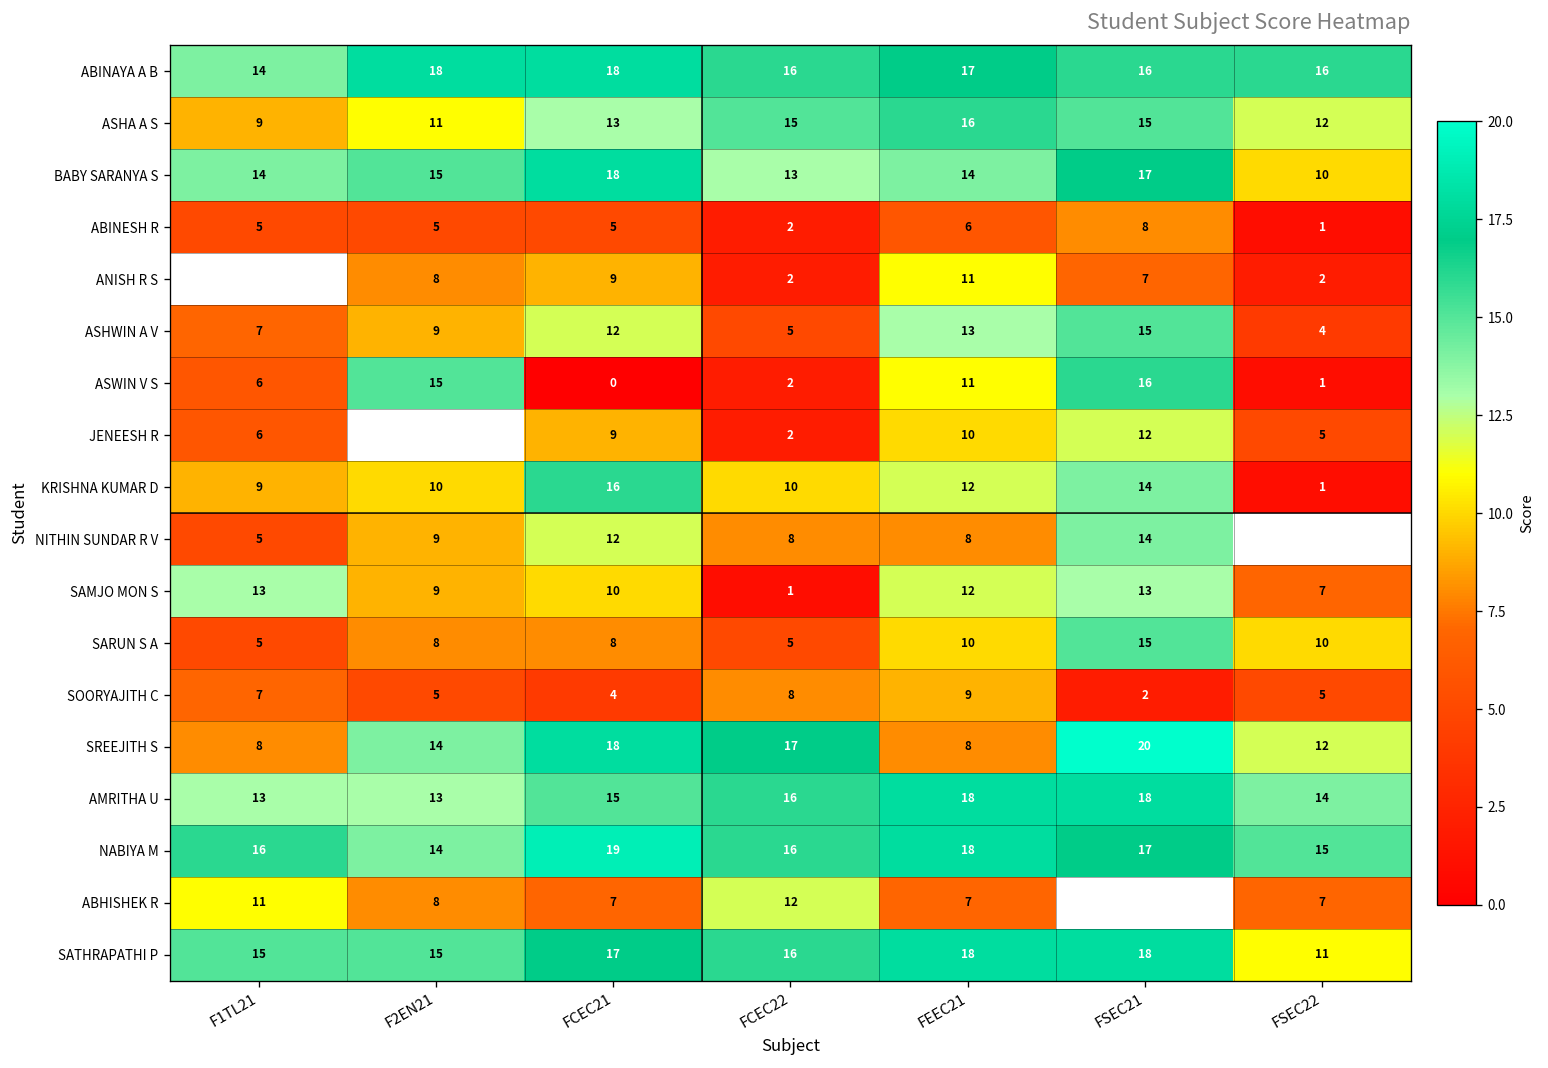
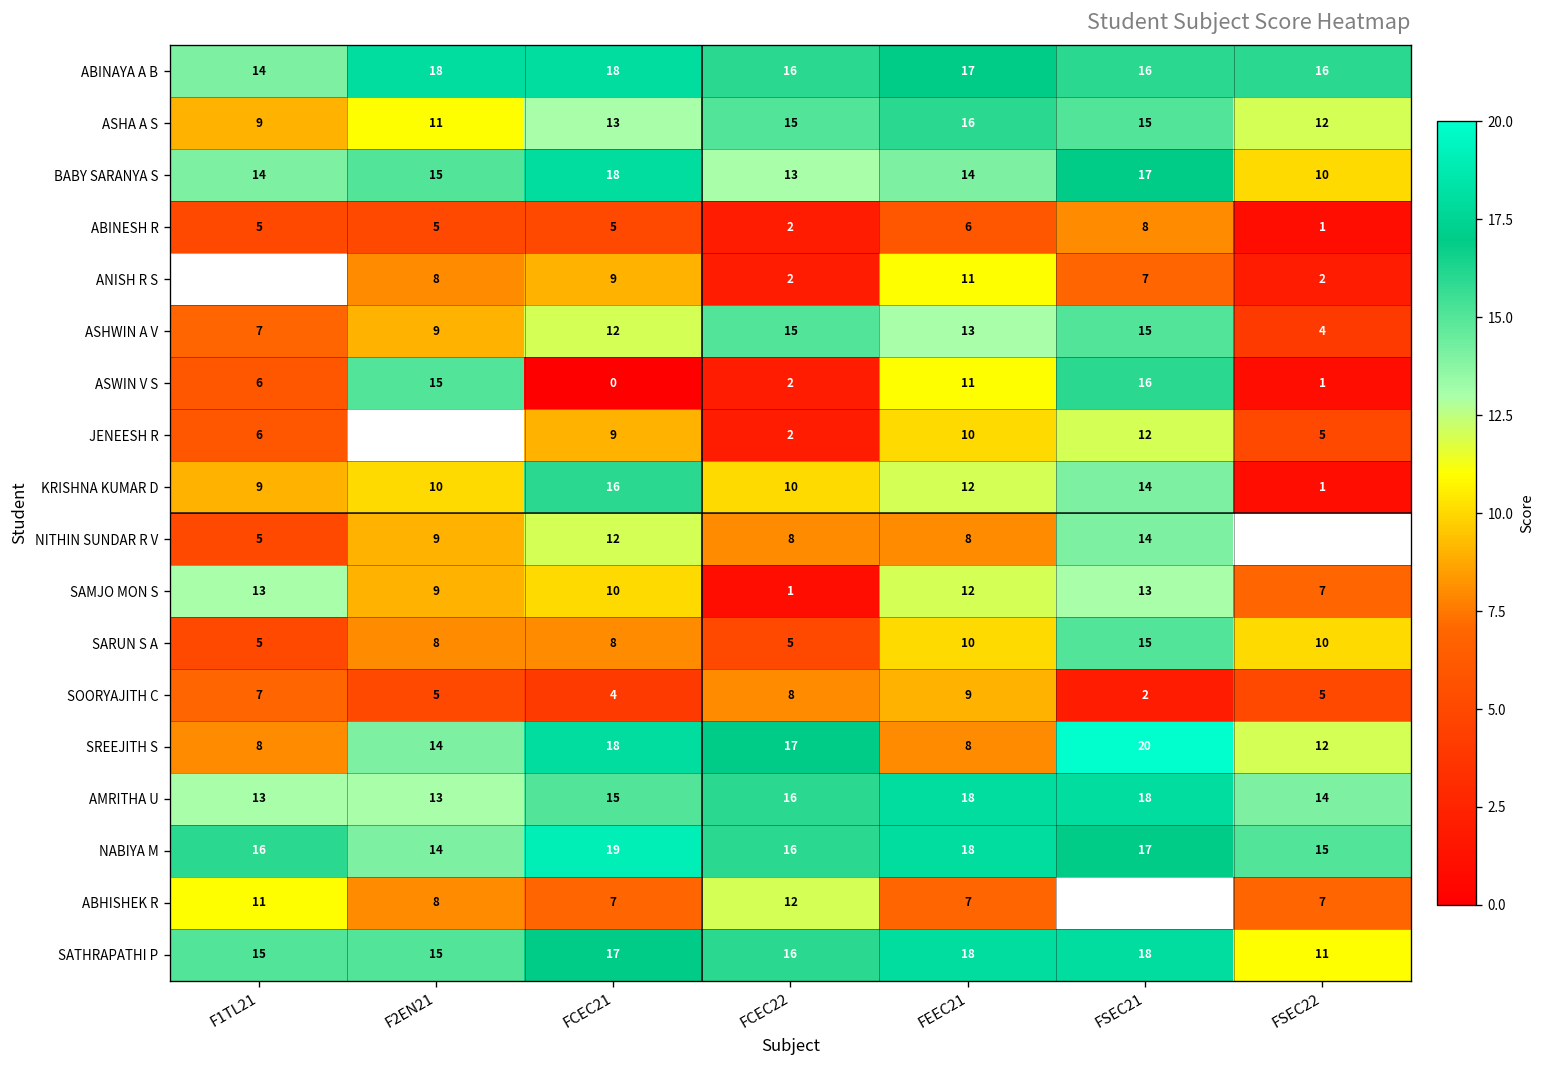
  {
    "ABINAYA A B": {
      "F1TL21": 14,
      "F2EN21": 18,
      "FCEC21": 18,
      "FCEC22": 16,
      "FEEC21": 17,
      "FSEC21": 16,
      "FSEC22": 16
    },
    "ASHA A S": {
      "F1TL21": 9,
      "F2EN21": 11,
      "FCEC21": 13,
      "FCEC22": 15,
      "FEEC21": 16,
      "FSEC21": 15,
      "FSEC22": 12
    },
    "BABY SARANYA S": {
      "F1TL21": 14,
      "F2EN21": 15,
      "FCEC21": 18,
      "FCEC22": 13,
      "FEEC21": 14,
      "FSEC21": 17,
      "FSEC22": 10
    },
    "ABINESH R": {
      "F1TL21": 5,
      "F2EN21": 5,
      "FCEC21": 5,
      "FCEC22": 2,
      "FEEC21": 6,
      "FSEC21": 8,
      "FSEC22": 1
    },
    "ANISH R S": {
      "F2EN21": 8,
      "FCEC21": 9,
      "FCEC22": 2,
      "FEEC21": 11,
      "FSEC21": 7,
      "FSEC22": 2
    },
    "ASHWIN A V": {
      "F1TL21": 7,
      "F2EN21": 9,
      "FCEC21": 12,
-     "FCEC22": 5,
+     "FCEC22": 15,
      "FEEC21": 13,
      "FSEC21": 15,
      "FSEC22": 4
    },
    "ASWIN V S": {
      "F1TL21": 6,
      "F2EN21": 15,
      "FCEC21": 0,
      "FCEC22": 2,
      "FEEC21": 11,
      "FSEC21": 16,
      "FSEC22": 1
    },
    "JENEESH R": {
      "F1TL21": 6,
      "FCEC21": 9,
      "FCEC22": 2,
      "FEEC21": 10,
      "FSEC21": 12,
      "FSEC22": 5
    },
    "KRISHNA KUMAR D": {
      "F1TL21": 9,
      "F2EN21": 10,
      "FCEC21": 16,
      "FCEC22": 10,
      "FEEC21": 12,
      "FSEC21": 14,
      "FSEC22": 1
    },
    "NITHIN SUNDAR R V": {
      "F1TL21": 5,
      "F2EN21": 9,
      "FCEC21": 12,
      "FCEC22": 8,
      "FEEC21": 8,
      "FSEC21": 14
    },
    "SAMJO MON S": {
      "F1TL21": 13,
      "F2EN21": 9,
      "FCEC21": 10,
      "FCEC22": 1,
      "FEEC21": 12,
      "FSEC21": 13,
      "FSEC22": 7
    },
    "SARUN S A": {
      "F1TL21": 5,
      "F2EN21": 8,
      "FCEC21": 8,
      "FCEC22": 5,
      "FEEC21": 10,
      "FSEC21": 15,
      "FSEC22": 10
    },
    "SOORYAJITH C": {
      "F1TL21": 7,
      "F2EN21": 5,
      "FCEC21": 4,
      "FCEC22": 8,
      "FEEC21": 9,
      "FSEC21": 2,
      "FSEC22": 5
    },
    "SREEJITH S": {
      "F1TL21": 8,
      "F2EN21": 14,
      "FCEC21": 18,
      "FCEC22": 17,
      "FEEC21": 8,
      "FSEC21": 20,
      "FSEC22": 12
    },
    "AMRITHA U": {
      "F1TL21": 13,
      "F2EN21": 13,
      "FCEC21": 15,
      "FCEC22": 16,
      "FEEC21": 18,
      "FSEC21": 18,
      "FSEC22": 14
    },
    "NABIYA M": {
      "F1TL21": 16,
      "F2EN21": 14,
      "FCEC21": 19,
      "FCEC22": 16,
      "FEEC21": 18,
      "FSEC21": 17,
      "FSEC22": 15
    },
    "ABHISHEK R": {
      "F1TL21": 11,
      "F2EN21": 8,
      "FCEC21": 7,
      "FCEC22": 12,
      "FEEC21": 7,
      "FSEC22": 7
    },
    "SATHRAPATHI P": {
      "F1TL21": 15,
      "F2EN21": 15,
      "FCEC21": 17,
      "FCEC22": 16,
      "FEEC21": 18,
      "FSEC21": 18,
      "FSEC22": 11
    }
  }
